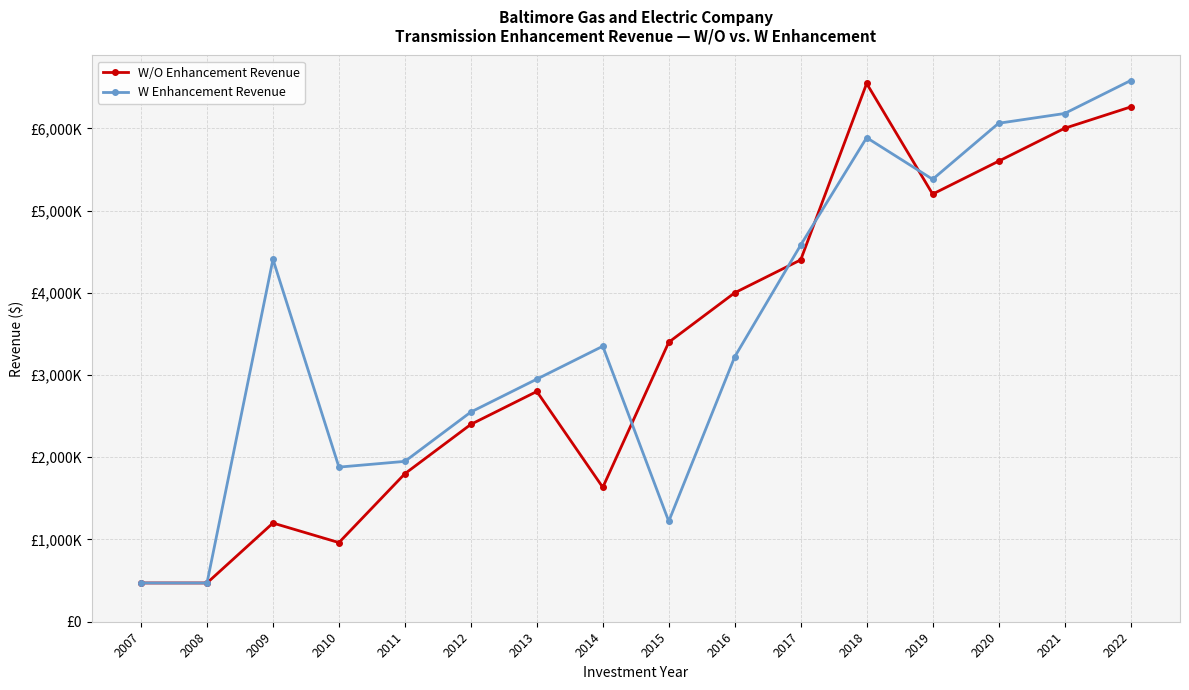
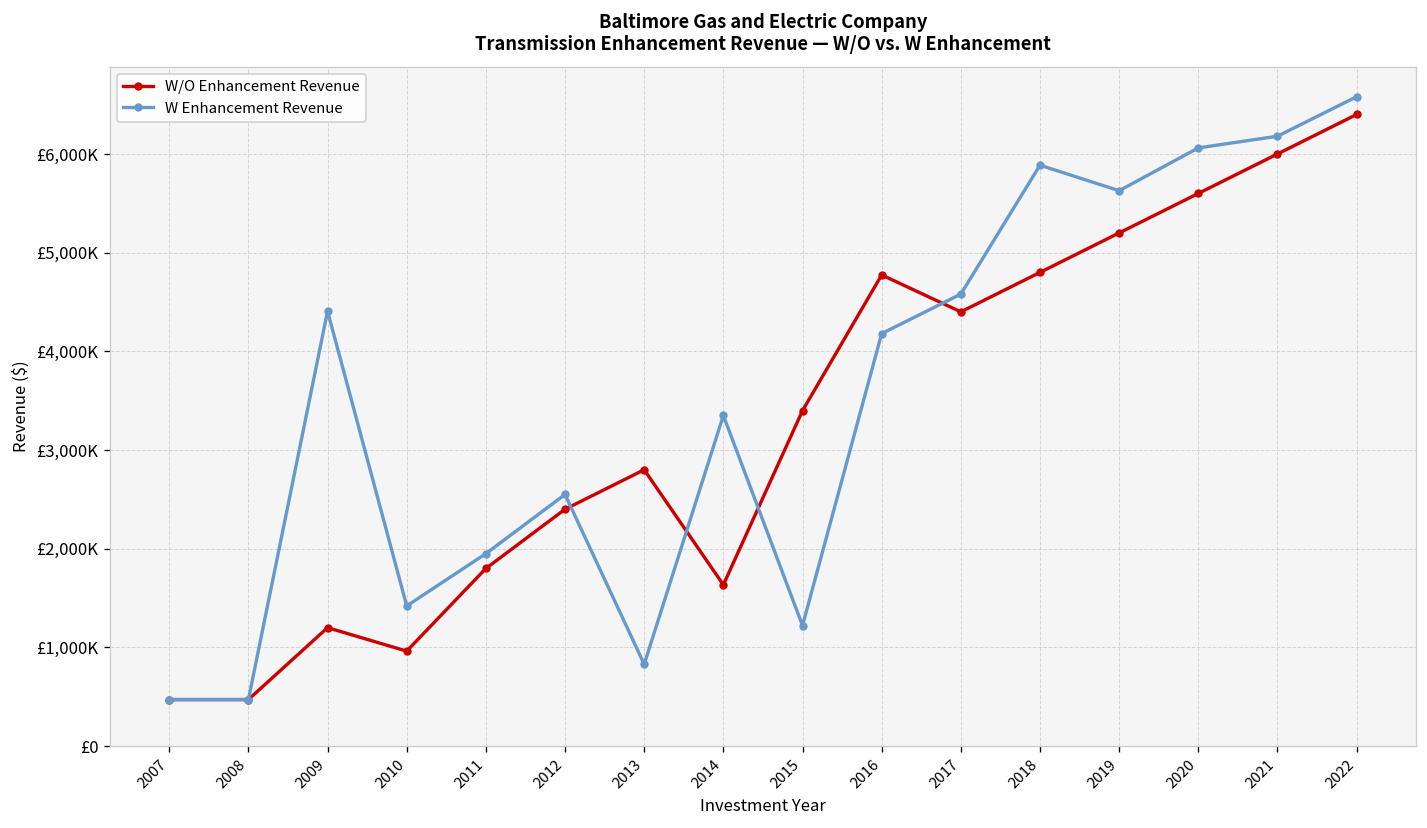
  {
    "W/O Enhancement Revenue": {
      "2009": "£1,200,000",
      "2010": "£1,000,000",
      "2011": "£1,800,000",
      "2012": "£2,400,000",
      "2013": "£2,800,000",
      "2014": "£1,600,000",
      "2015": "£3,400,000",
-     "2016": "£4,000,000",
+     "2016": "£4,800,000",
      "2017": "£4,400,000",
-     "2018": "£6,500,000",
+     "2018": "£4,800,000",
      "2019": "£5,200,000",
      "2020": "£5,600,000",
      "2021": "£6,000,000",
-     "2022": "£6,300,000"
+     "2022": "£6,400,000"
    },
    "W Enhancement Revenue": {
      "2009": "£4,400,000",
-     "2010": "£1,900,000",
+     "2010": "£1,400,000",
      "2011": "£2,000,000",
      "2012": "£2,600,000",
-     "2013": "£3,000,000",
+     "2013": "£800,000",
      "2014": "£3,400,000",
      "2015": "£1,200,000",
-     "2016": "£3,200,000",
+     "2016": "£4,200,000",
      "2017": "£4,600,000",
      "2018": "£5,900,000",
-     "2019": "£5,400,000",
+     "2019": "£5,600,000",
      "2020": "£6,100,000",
      "2021": "£6,200,000",
      "2022": "£6,600,000"
    }
  }
